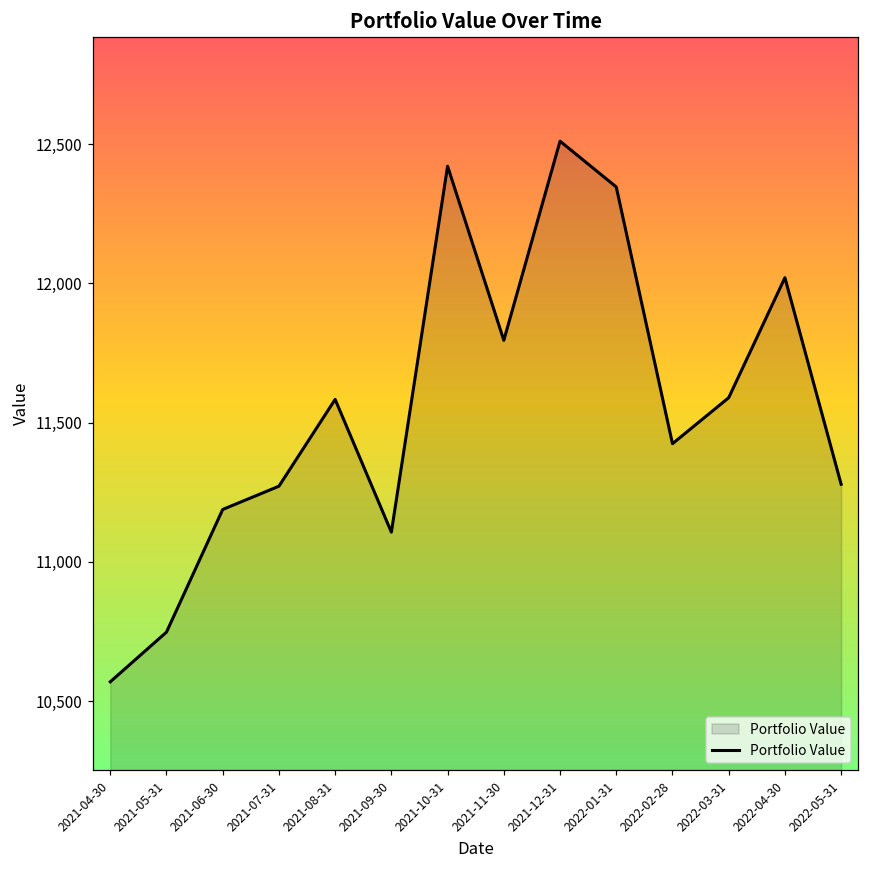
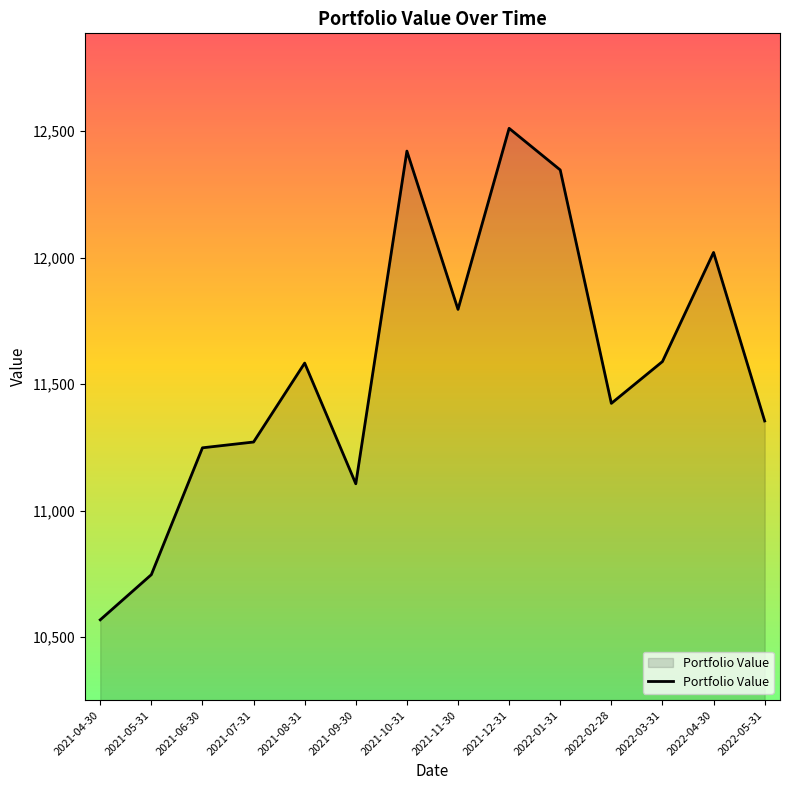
  {
    "2021-04-30": "10,570",
    "2021-05-31": "10,750",
-   "2021-06-30": "11,190",
+   "2021-06-30": "11,250",
    "2021-07-31": "11,270",
    "2021-08-31": "11,580",
    "2021-09-30": "11,110",
    "2021-10-31": "12,420",
    "2021-11-30": "11,800",
    "2021-12-31": "12,510",
    "2022-01-31": "12,350",
    "2022-02-28": "11,420",
    "2022-03-31": "11,590",
    "2022-04-30": "12,020",
-   "2022-05-31": "11,280"
+   "2022-05-31": "11,350"
  }
